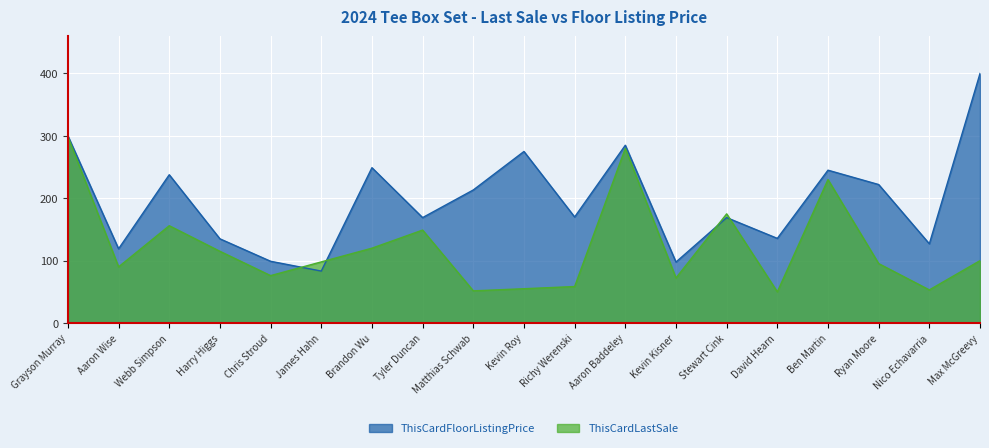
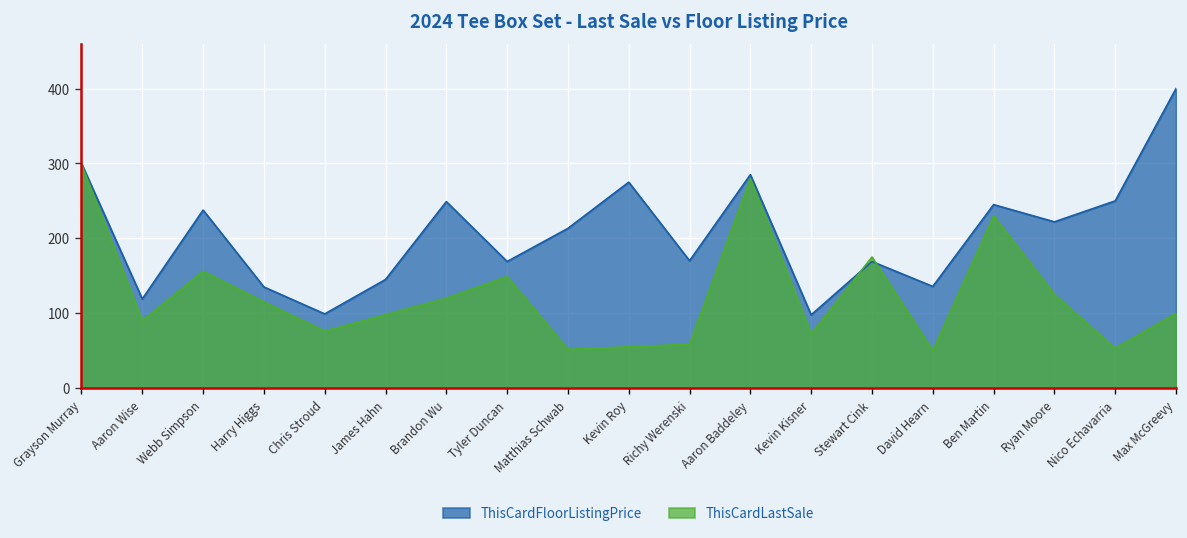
  {
    "ThisCardFloorListingPrice": {
      "Aaron Wise": 120,
      "Webb Simpson": 240,
      "Harry Higgs": 140,
      "Chris Stroud": 100,
-     "James Hahn": 80,
+     "James Hahn": 150,
      "Brandon Wu": 250,
      "Tyler Duncan": 170,
      "Matthias Schwab": 210,
      "Kevin Roy": 280,
      "Richy Werenski": 170,
      "Aaron Baddeley": 290,
      "Kevin Kisner": 100,
      "Stewart Cink": 170,
      "David Hearn": 140,
      "Ben Martin": 250,
      "Ryan Moore": 220,
-     "Nico Echavarria": 130,
+     "Nico Echavarria": 250,
      "Max McGreevy": 400
    },
    "ThisCardLastSale": {
      "Aaron Wise": 90,
      "Webb Simpson": 160,
      "Harry Higgs": 120,
      "Chris Stroud": 80,
      "James Hahn": 100,
      "Brandon Wu": 120,
      "Tyler Duncan": 150,
      "Matthias Schwab": 50,
      "Kevin Roy": 60,
      "Richy Werenski": 60,
      "Aaron Baddeley": 280,
      "Kevin Kisner": 70,
      "Stewart Cink": 180,
      "David Hearn": 50,
      "Ben Martin": 230,
-     "Ryan Moore": 100,
+     "Ryan Moore": 130,
      "Nico Echavarria": 50,
      "Max McGreevy": 100
    }
  }
